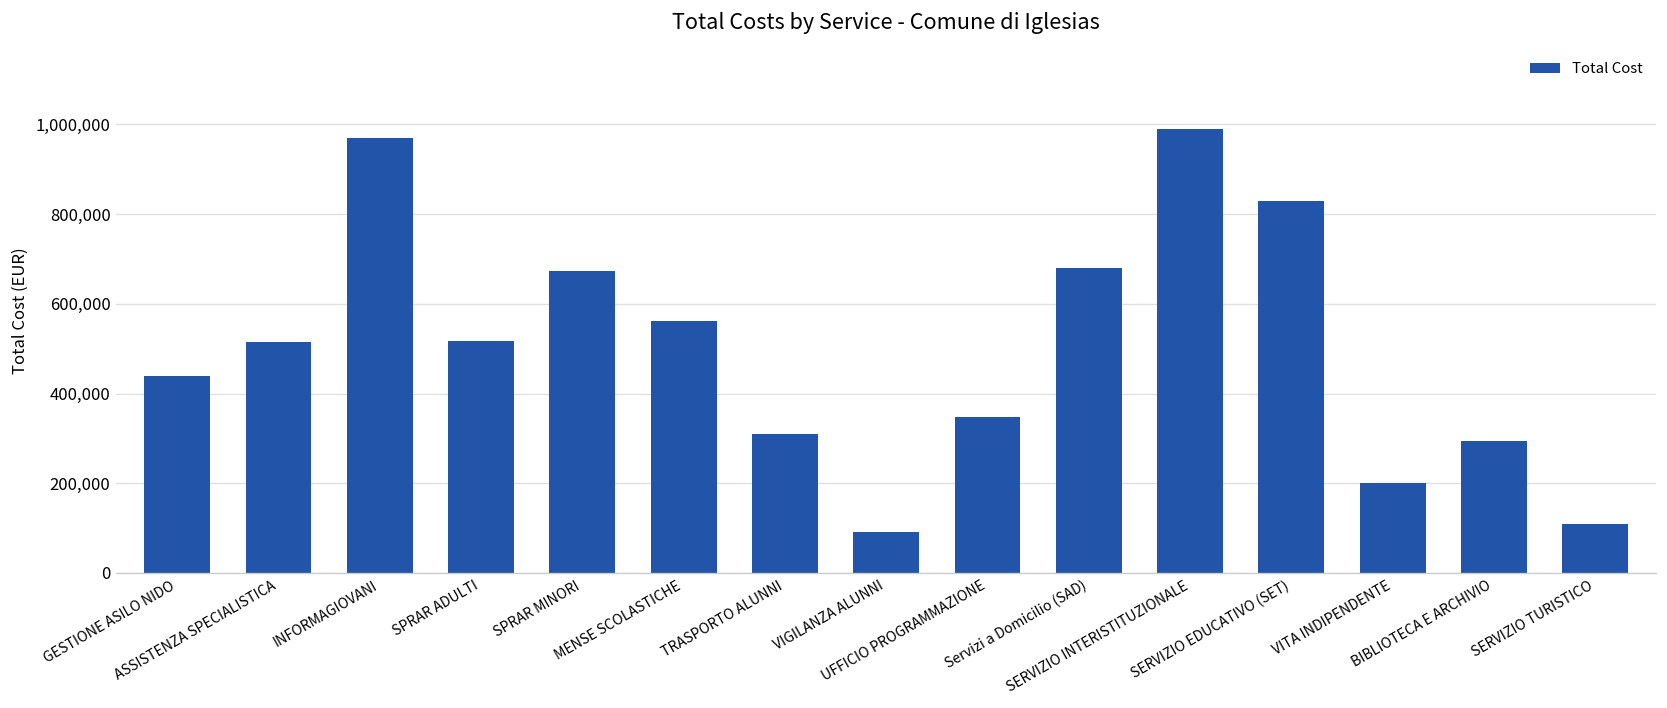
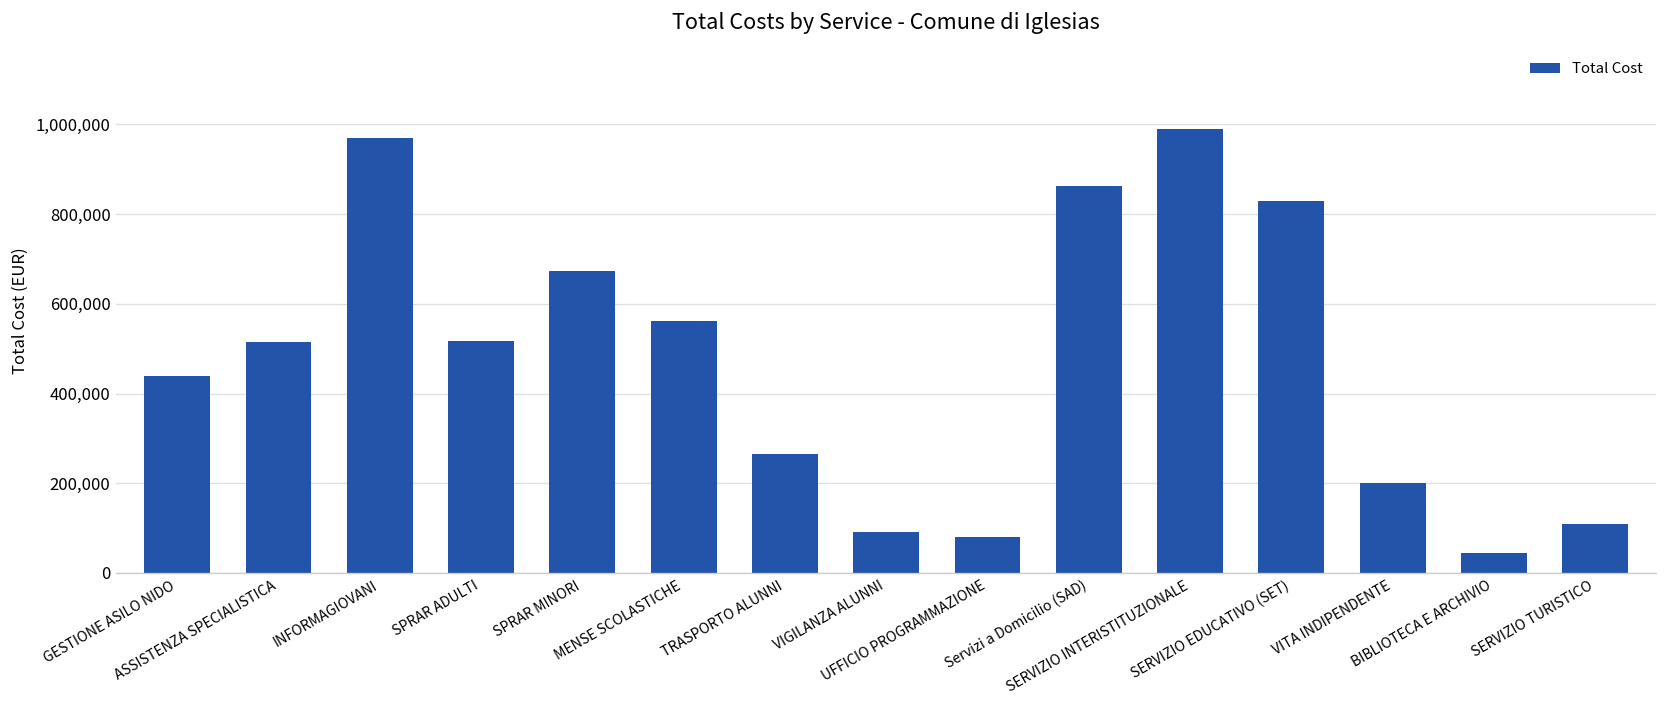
  {
    "GESTIONE ASILO NIDO": "440,000",
    "ASSISTENZA SPECIALISTICA": "520,000",
    "INFORMAGIOVANI": "970,000",
    "SPRAR ADULTI": "520,000",
    "SPRAR MINORI": "670,000",
    "MENSE SCOLASTICHE": "560,000",
-   "TRASPORTO ALUNNI": "310,000",
+   "TRASPORTO ALUNNI": "270,000",
    "VIGILANZA ALUNNI": "90,000",
-   "UFFICIO PROGRAMMAZIONE": "350,000",
-   "Servizi a Domicilio (SAD)": "680,000",
+   "UFFICIO PROGRAMMAZIONE": "80,000",
+   "Servizi a Domicilio (SAD)": "860,000",
    "SERVIZIO INTERISTITUZIONALE": "990,000",
    "SERVIZIO EDUCATIVO (SET)": "830,000",
    "VITA INDIPENDENTE": "200,000",
-   "BIBLIOTECA E ARCHIVIO": "290,000",
+   "BIBLIOTECA E ARCHIVIO": "40,000",
    "SERVIZIO TURISTICO": "110,000"
  }
